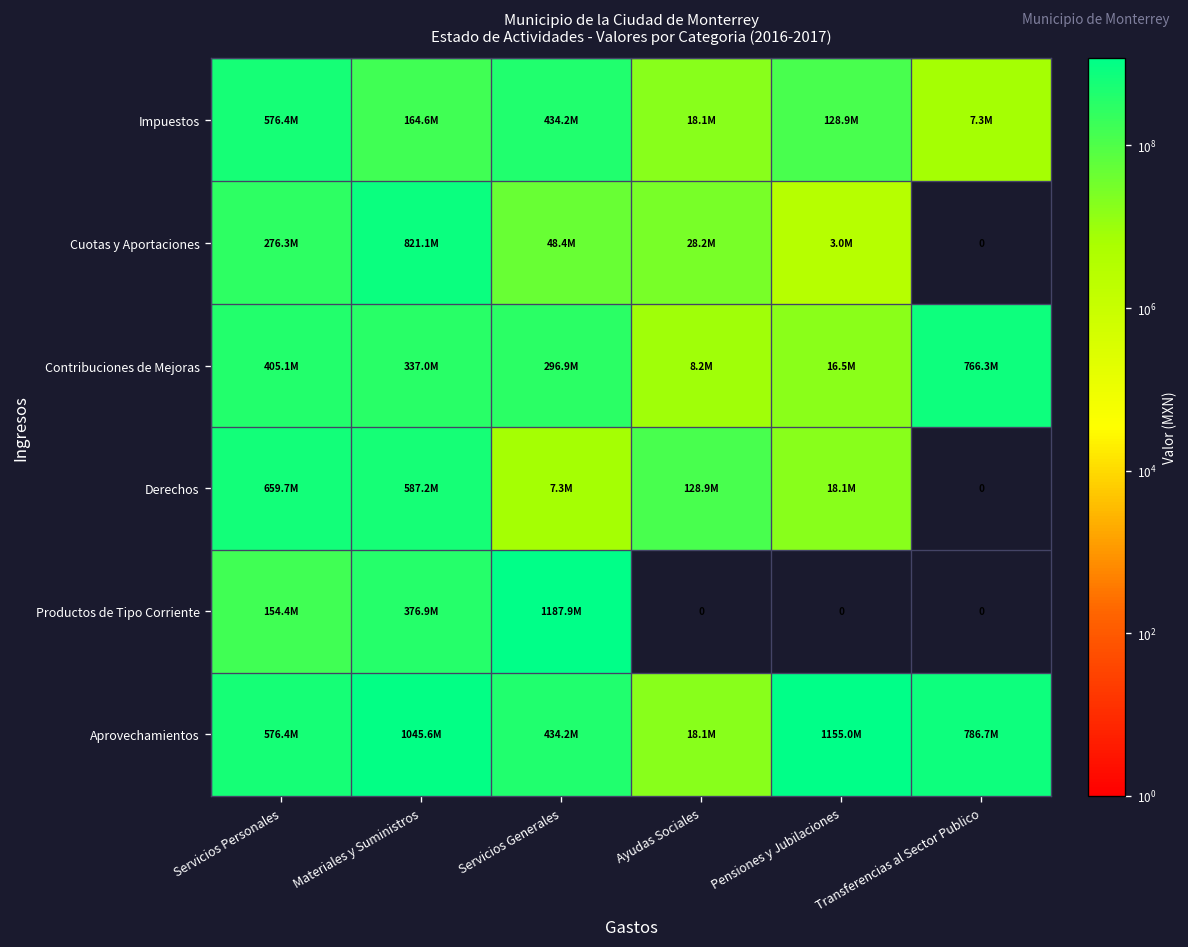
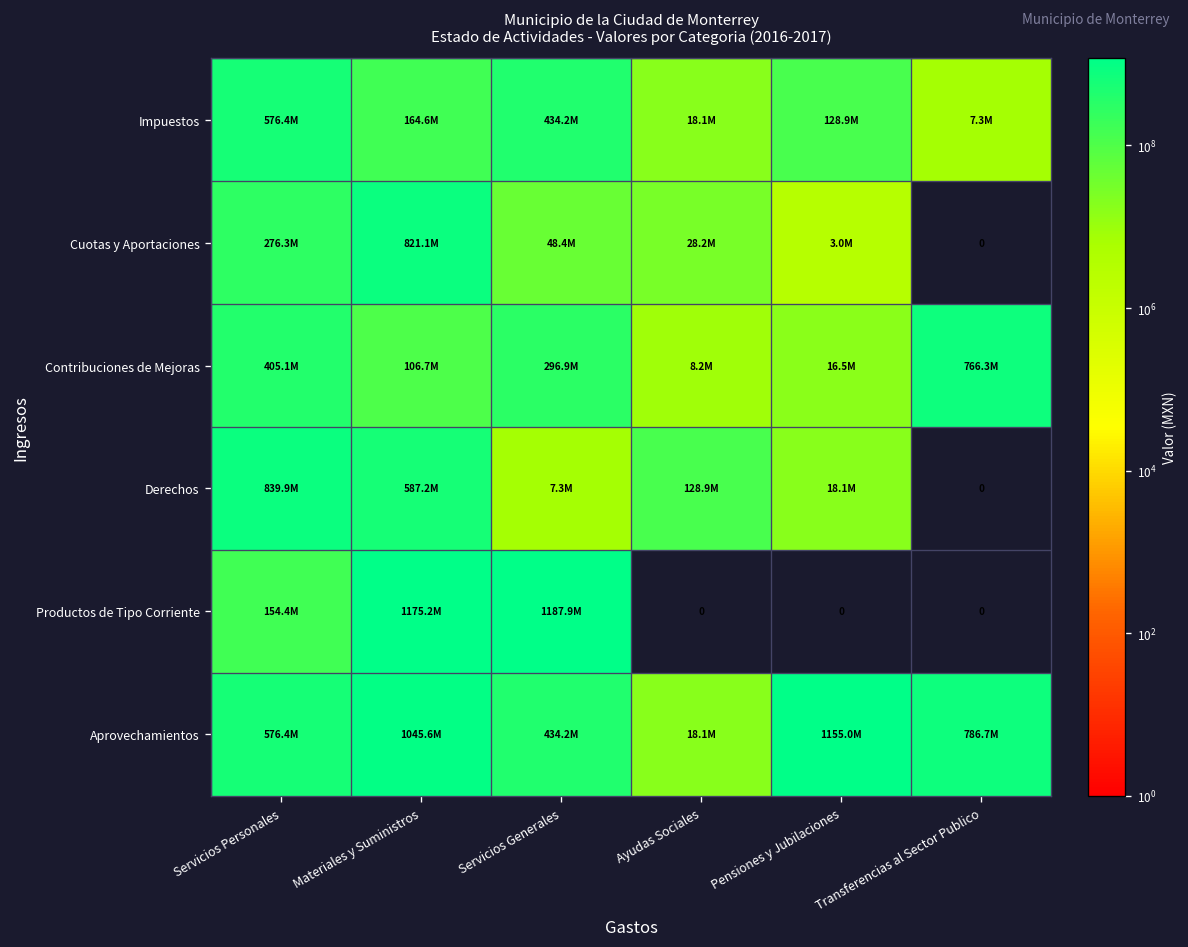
  {
    "Impuestos": {
      "Servicios Personales": "576.4M",
      "Materiales y Suministros": "164.6M",
      "Servicios Generales": "434.2M",
      "Ayudas Sociales": "18.1M",
      "Pensiones y Jubilaciones": "128.9M",
      "Transferencias al Sector Publico": "7.3M"
    },
    "Cuotas y Aportaciones": {
      "Servicios Personales": "276.3M",
      "Materiales y Suministros": "821.1M",
      "Servicios Generales": "48.4M",
      "Ayudas Sociales": "28.2M",
      "Pensiones y Jubilaciones": "3.0M"
    },
    "Contribuciones de Mejoras": {
      "Servicios Personales": "405.1M",
-     "Materiales y Suministros": "337.0M",
+     "Materiales y Suministros": "106.7M",
      "Servicios Generales": "296.9M",
      "Ayudas Sociales": "8.2M",
      "Pensiones y Jubilaciones": "16.5M",
      "Transferencias al Sector Publico": "766.3M"
    },
    "Derechos": {
-     "Servicios Personales": "659.7M",
+     "Servicios Personales": "839.9M",
      "Materiales y Suministros": "587.2M",
      "Servicios Generales": "7.3M",
      "Ayudas Sociales": "128.9M",
      "Pensiones y Jubilaciones": "18.1M"
    },
    "Productos de Tipo Corriente": {
      "Servicios Personales": "154.4M",
-     "Materiales y Suministros": "376.9M",
+     "Materiales y Suministros": "1175.2M",
      "Servicios Generales": "1187.9M"
    },
    "Aprovechamientos": {
      "Servicios Personales": "576.4M",
      "Materiales y Suministros": "1045.6M",
      "Servicios Generales": "434.2M",
      "Ayudas Sociales": "18.1M",
      "Pensiones y Jubilaciones": "1155.0M",
      "Transferencias al Sector Publico": "786.7M"
    }
  }
